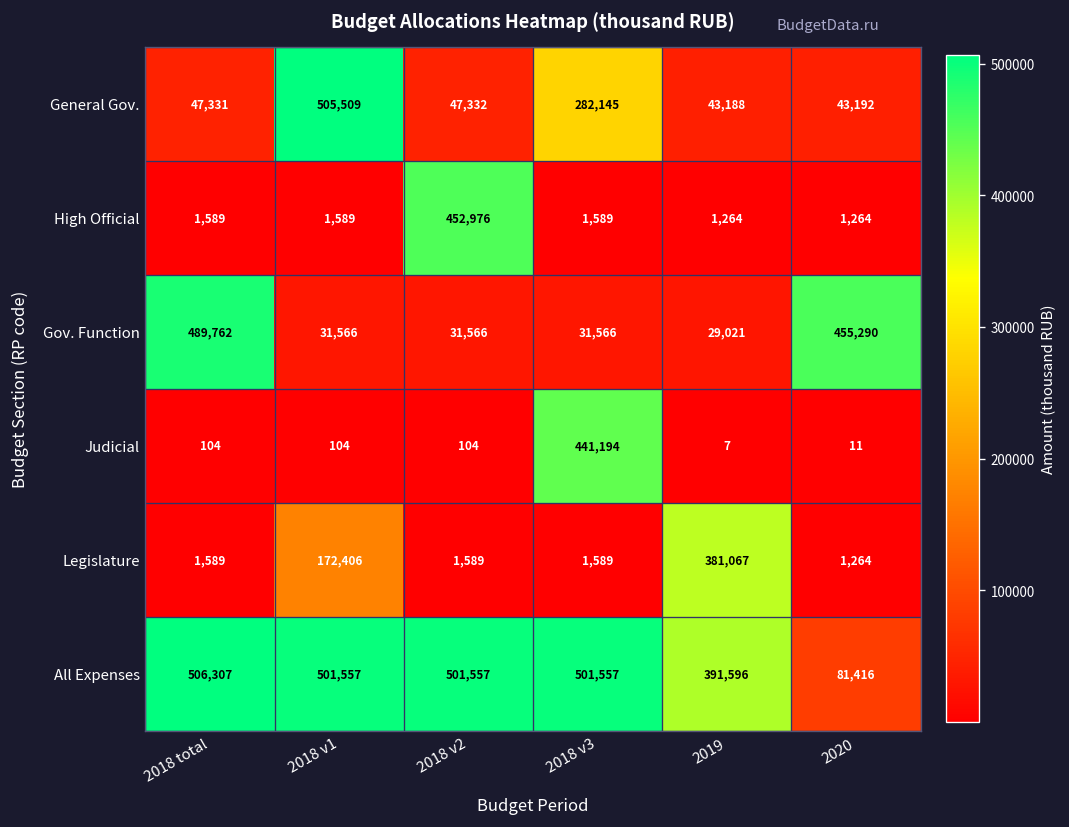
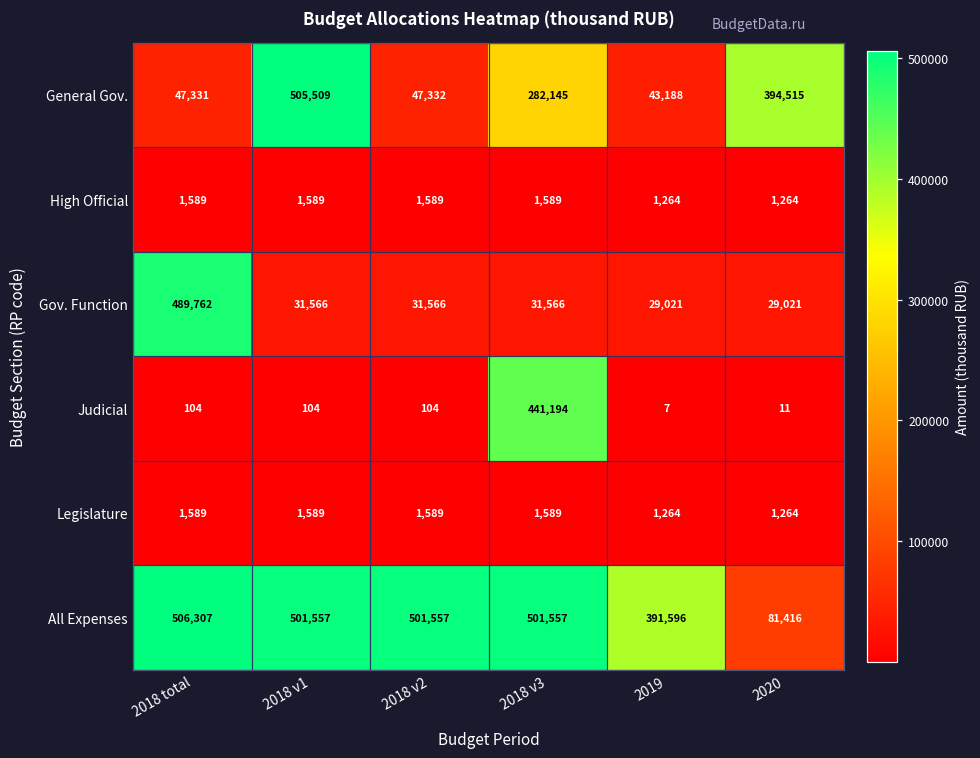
  {
    "General Gov.": {
      "2018 total": "47,331",
      "2018 v1": "505,509",
      "2018 v2": "47,332",
      "2018 v3": "282,145",
      "2019": "43,188",
-     "2020": "43,192"
+     "2020": "394,515"
    },
    "High Official": {
      "2018 total": "1,589",
      "2018 v1": "1,589",
-     "2018 v2": "452,976",
+     "2018 v2": "1,589",
      "2018 v3": "1,589",
      "2019": "1,264",
      "2020": "1,264"
    },
    "Gov. Function": {
      "2018 total": "489,762",
      "2018 v1": "31,566",
      "2018 v2": "31,566",
      "2018 v3": "31,566",
      "2019": "29,021",
-     "2020": "455,290"
+     "2020": "29,021"
    },
    "Judicial": {
      "2018 total": "104",
      "2018 v1": "104",
      "2018 v2": "104",
      "2018 v3": "441,194",
      "2019": "7",
      "2020": "11"
    },
    "Legislature": {
      "2018 total": "1,589",
-     "2018 v1": "172,406",
+     "2018 v1": "1,589",
      "2018 v2": "1,589",
      "2018 v3": "1,589",
-     "2019": "381,067",
+     "2019": "1,264",
      "2020": "1,264"
    },
    "All Expenses": {
      "2018 total": "506,307",
      "2018 v1": "501,557",
      "2018 v2": "501,557",
      "2018 v3": "501,557",
      "2019": "391,596",
      "2020": "81,416"
    }
  }
